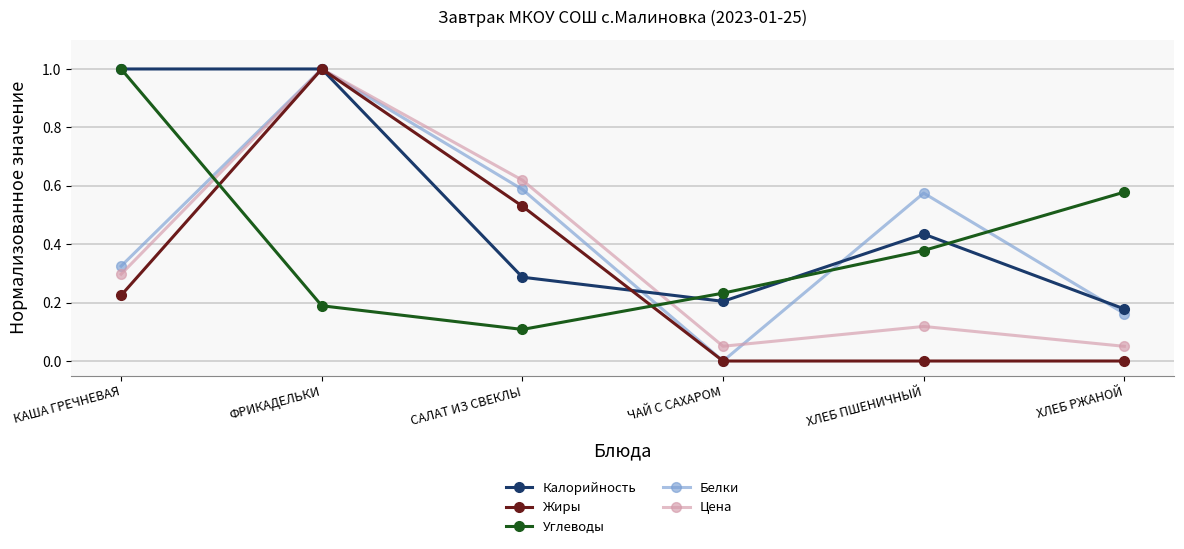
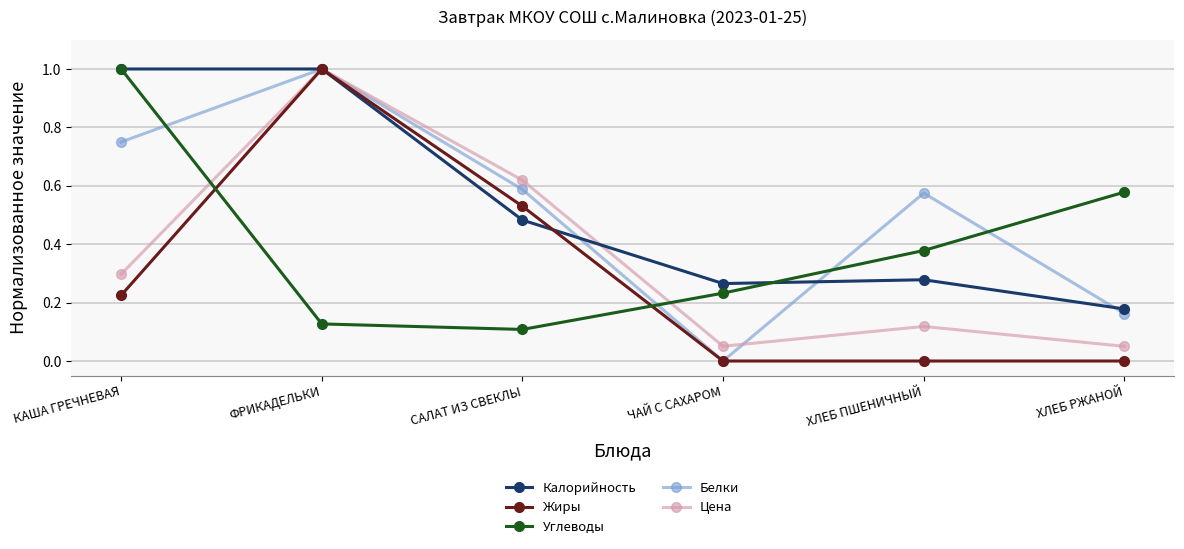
  {
    "Калорийность": {
-     "САЛАТ ИЗ СВЕКЛЫ": 0.29,
-     "ЧАЙ С САХАРОМ": 0.20,
-     "ХЛЕБ ПШЕНИЧНЫЙ": 0.43,
+     "САЛАТ ИЗ СВЕКЛЫ": 0.48,
+     "ЧАЙ С САХАРОМ": 0.27,
+     "ХЛЕБ ПШЕНИЧНЫЙ": 0.28,
      "ХЛЕБ РЖАНОЙ": 0.18
    },
    "Жиры": {
      "КАША ГРЕЧНЕВАЯ": 0.23,
      "САЛАТ ИЗ СВЕКЛЫ": 0.53,
      "ХЛЕБ ПШЕНИЧНЫЙ": 0.00,
      "ХЛЕБ РЖАНОЙ": 0.00
    },
    "Углеводы": {
-     "ФРИКАДЕЛЬКИ": 0.19,
+     "ФРИКАДЕЛЬКИ": 0.13,
      "САЛАТ ИЗ СВЕКЛЫ": 0.11,
      "ЧАЙ С САХАРОМ": 0.23,
      "ХЛЕБ ПШЕНИЧНЫЙ": 0.38,
      "ХЛЕБ РЖАНОЙ": 0.58
    },
    "Белки": {
-     "КАША ГРЕЧНЕВАЯ": 0.33,
+     "КАША ГРЕЧНЕВАЯ": 0.75,
      "САЛАТ ИЗ СВЕКЛЫ": 0.59,
      "ХЛЕБ ПШЕНИЧНЫЙ": 0.58,
      "ХЛЕБ РЖАНОЙ": 0.16
    },
    "Цена": {
      "КАША ГРЕЧНЕВАЯ": 0.30,
      "САЛАТ ИЗ СВЕКЛЫ": 0.62,
      "ЧАЙ С САХАРОМ": 0.05,
      "ХЛЕБ ПШЕНИЧНЫЙ": 0.12,
      "ХЛЕБ РЖАНОЙ": 0.05
    }
  }
